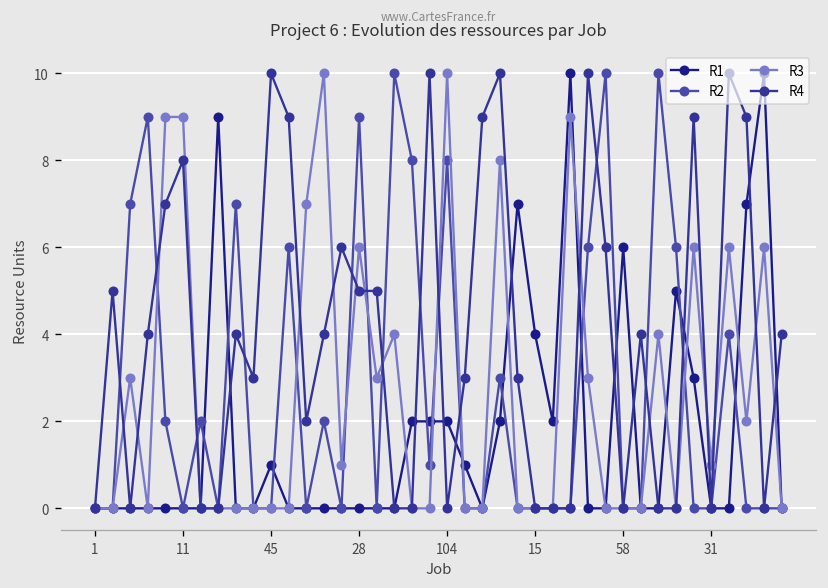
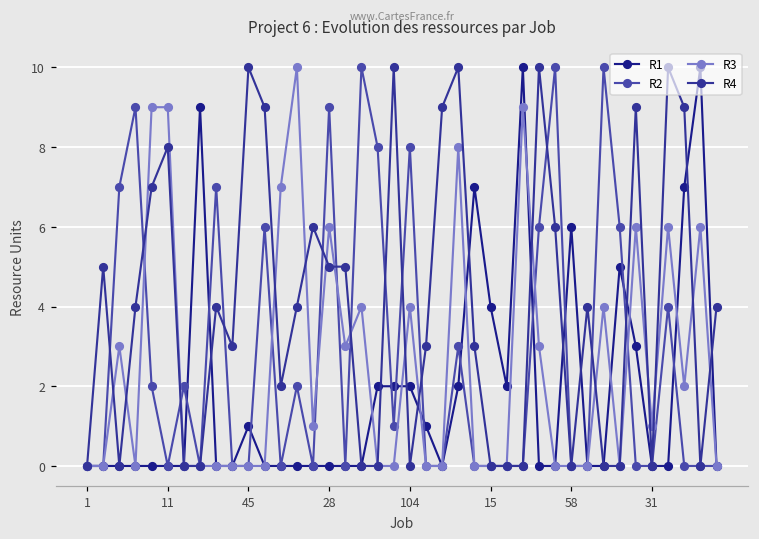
  {
    "R3": {
-     "104": 10
+     "104": 4
    }
  }
